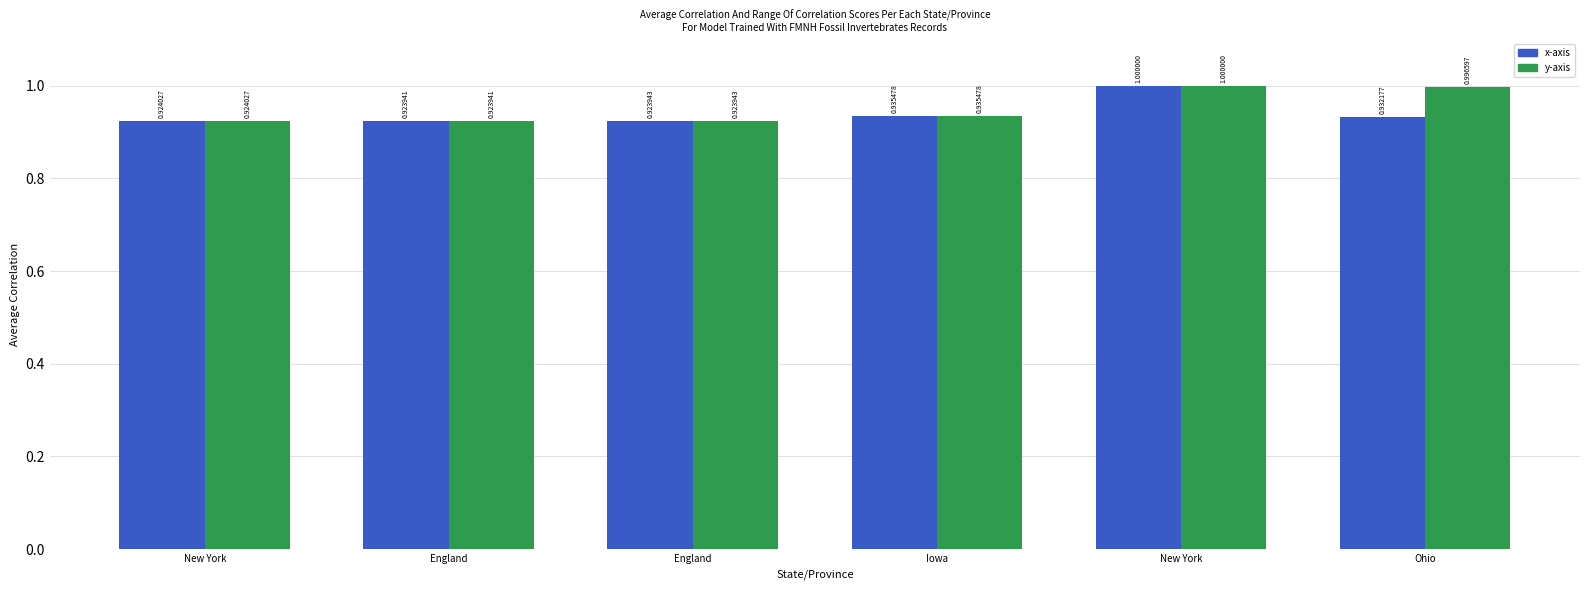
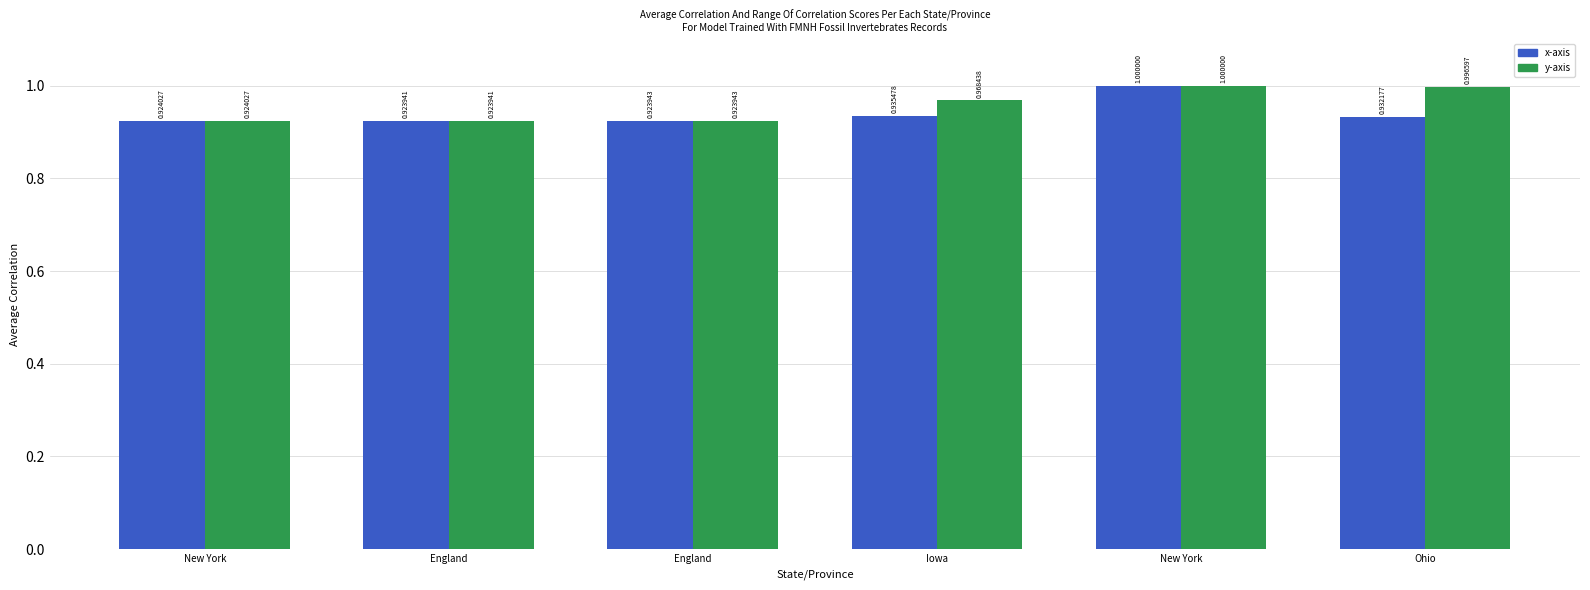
  {
    "x-axis": {
      "Iowa": 0.935478,
      "Ohio": 0.932177
    },
    "y-axis": {
-     "Iowa": 0.935478,
+     "Iowa": 0.968438,
      "Ohio": 0.996597
    }
  }
